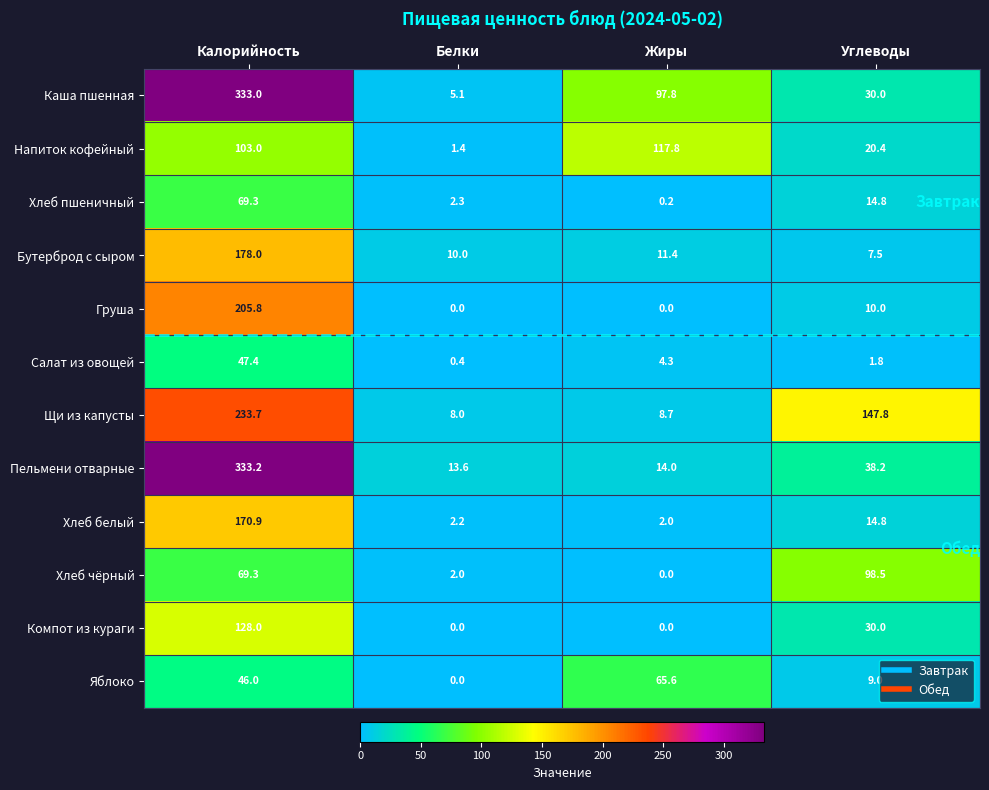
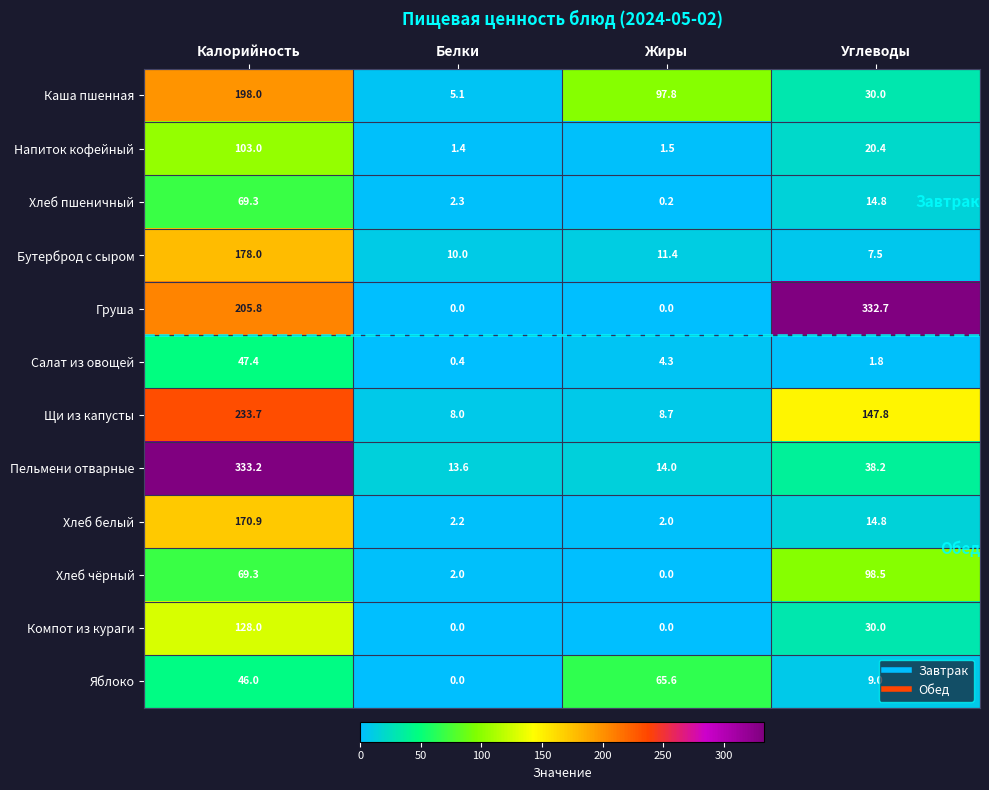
  {
    "Каша пшенная": {
-     "Калорийность": 333.0,
+     "Калорийность": 198.0,
      "Белки": 5.1,
      "Жиры": 97.8,
      "Углеводы": 30.0
    },
    "Напиток кофейный": {
      "Калорийность": 103.0,
      "Белки": 1.4,
-     "Жиры": 117.8,
+     "Жиры": 1.5,
      "Углеводы": 20.4
    },
    "Хлеб пшеничный": {
      "Калорийность": 69.3,
      "Белки": 2.3,
      "Жиры": 0.2,
      "Углеводы": 14.8
    },
    "Бутерброд с сыром": {
      "Калорийность": 178.0,
      "Белки": 10.0,
      "Жиры": 11.4,
      "Углеводы": 7.5
    },
    "Груша": {
      "Калорийность": 205.8,
      "Белки": 0.0,
      "Жиры": 0.0,
-     "Углеводы": 10.0
+     "Углеводы": 332.7
    },
    "Салат из овощей": {
      "Калорийность": 47.4,
      "Белки": 0.4,
      "Жиры": 4.3,
      "Углеводы": 1.8
    },
    "Щи из капусты": {
      "Калорийность": 233.7,
      "Белки": 8.0,
      "Жиры": 8.7,
      "Углеводы": 147.8
    },
    "Пельмени отварные": {
      "Калорийность": 333.2,
      "Белки": 13.6,
      "Жиры": 14.0,
      "Углеводы": 38.2
    },
    "Хлеб белый": {
      "Калорийность": 170.9,
      "Белки": 2.2,
      "Жиры": 2.0
    },
    "Хлеб чёрный": {
      "Калорийность": 69.3,
      "Белки": 2.0,
      "Жиры": 0.0,
      "Углеводы": 98.5
    },
    "Компот из кураги": {
      "Калорийность": 128.0,
      "Белки": 0.0,
      "Жиры": 0.0,
      "Углеводы": 30.0
    },
    "Яблоко": {
      "Калорийность": 46.0,
      "Белки": 0.0,
      "Жиры": 65.6
    }
  }
